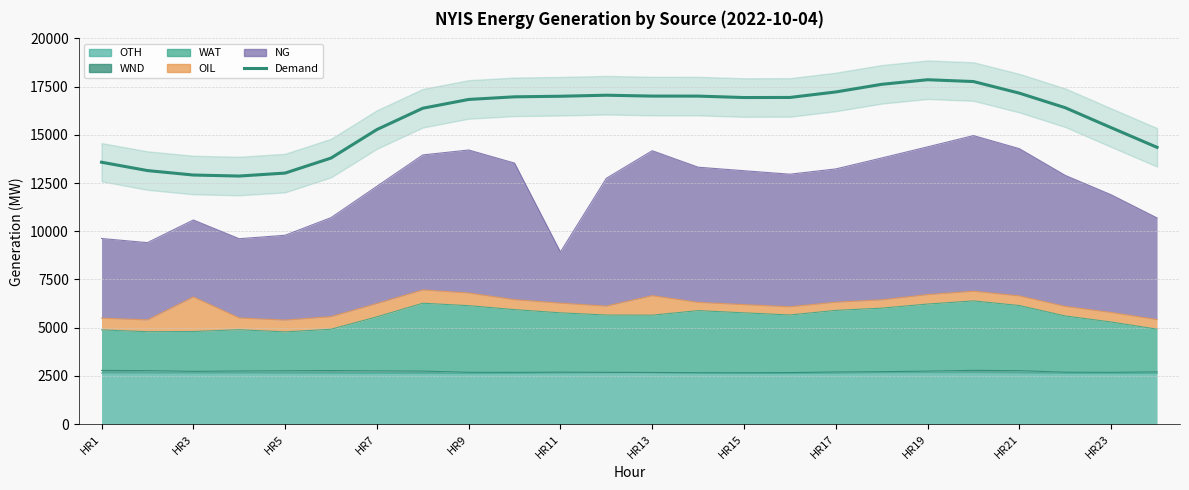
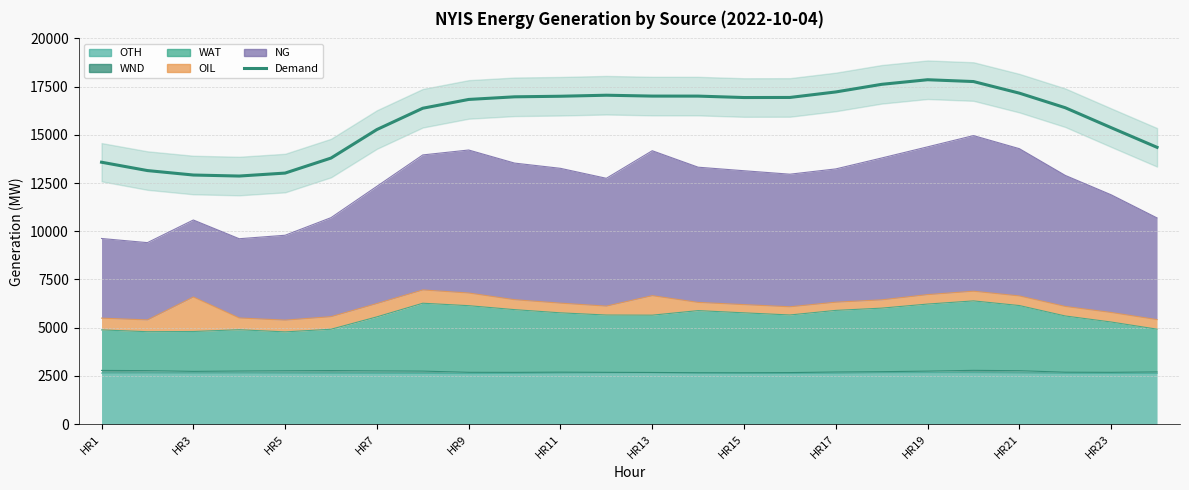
  {
    "OIL": {
      "HR1": 600,
      "HR3": 1800,
      "HR5": 600,
      "HR7": 700,
      "HR9": 700,
      "HR11": 500,
      "HR13": 1000,
      "HR15": 400,
      "HR17": 400,
      "HR19": 500,
      "HR21": 500,
      "HR23": 500
    },
    "NG": {
      "HR1": 4100,
      "HR3": 4000,
      "HR5": 4400,
      "HR7": 6100,
      "HR9": 7400,
-     "HR11": 2700,
+     "HR11": 7000,
      "HR13": 7500,
      "HR15": 6900,
      "HR17": 6900,
      "HR19": 7700,
      "HR21": 7600,
      "HR23": 6100
    }
  }
